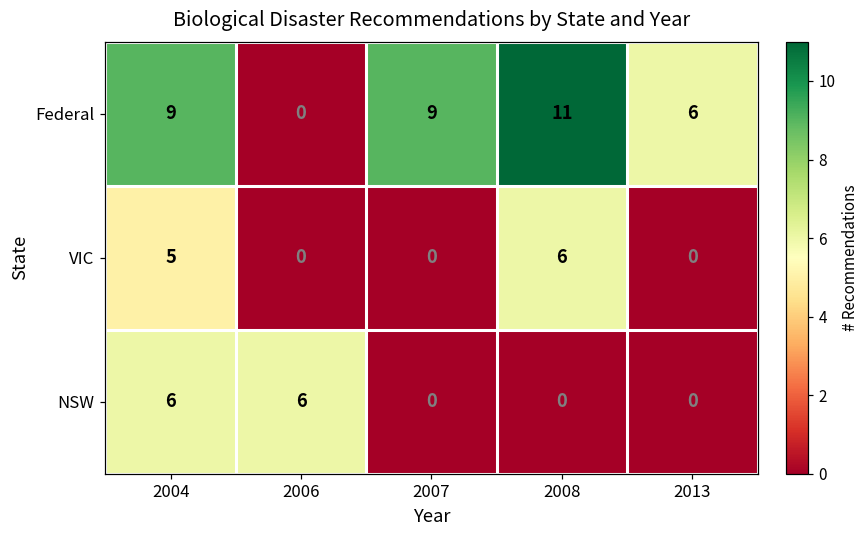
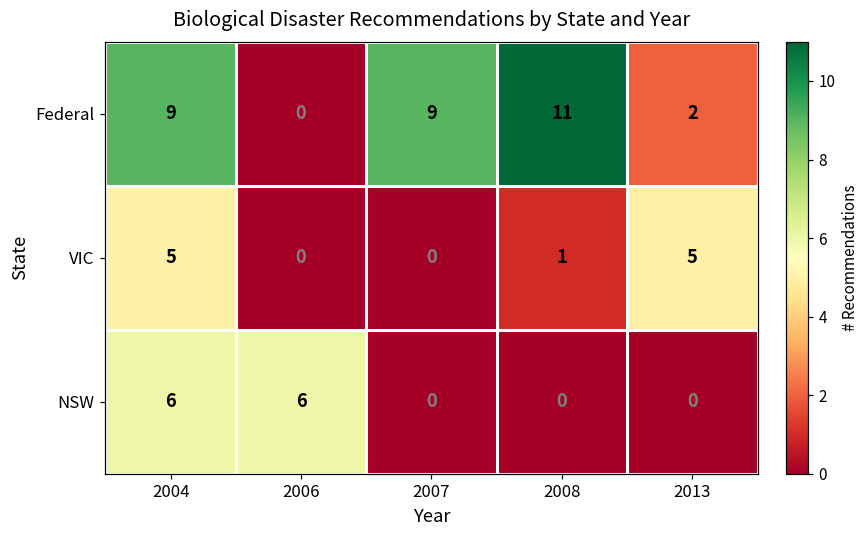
  {
    "Federal": {
      "2004": 9,
      "2006": 0,
      "2007": 9,
      "2008": 11,
-     "2013": 6
+     "2013": 2
    },
    "VIC": {
      "2004": 5,
      "2006": 0,
      "2007": 0,
-     "2008": 6,
-     "2013": 0
+     "2008": 1,
+     "2013": 5
    },
    "NSW": {
      "2004": 6,
      "2006": 6,
      "2007": 0,
      "2008": 0,
      "2013": 0
    }
  }
